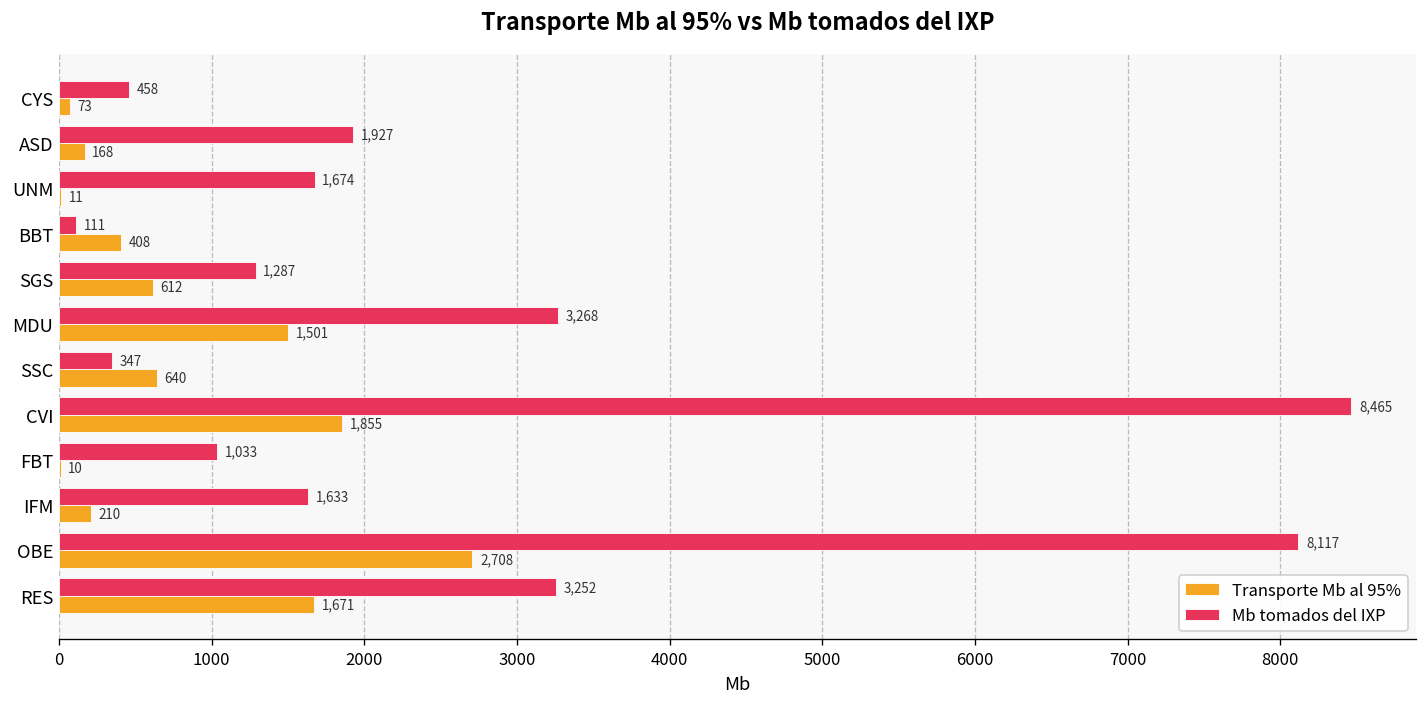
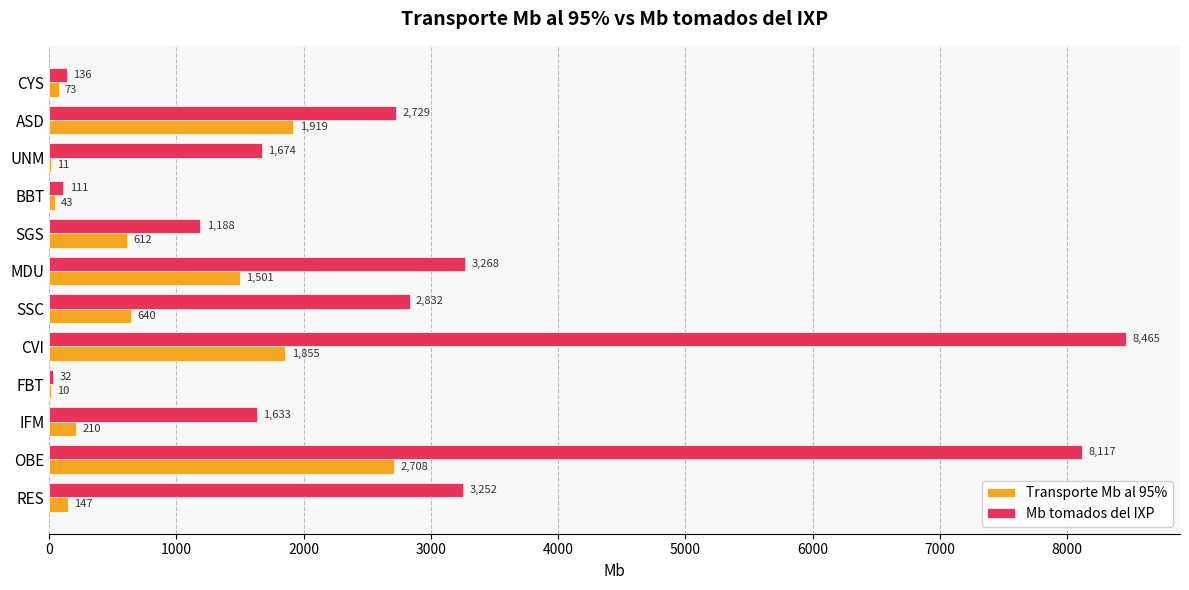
  {
    "Transporte Mb al 95%": {
      "CYS": "73",
-     "ASD": "168",
+     "ASD": "1,919",
      "UNM": "11",
-     "BBT": "408",
+     "BBT": "43",
      "SGS": "612",
      "MDU": "1,501",
      "SSC": "640",
      "CVI": "1,855",
      "FBT": "10",
      "IFM": "210",
      "OBE": "2,708",
-     "RES": "1,671"
+     "RES": "147"
    },
    "Mb tomados del IXP": {
-     "CYS": "458",
-     "ASD": "1,927",
+     "CYS": "136",
+     "ASD": "2,729",
      "UNM": "1,674",
      "BBT": "111",
-     "SGS": "1,287",
+     "SGS": "1,188",
      "MDU": "3,268",
-     "SSC": "347",
+     "SSC": "2,832",
      "CVI": "8,465",
-     "FBT": "1,033",
+     "FBT": "32",
      "IFM": "1,633",
      "OBE": "8,117",
      "RES": "3,252"
    }
  }
